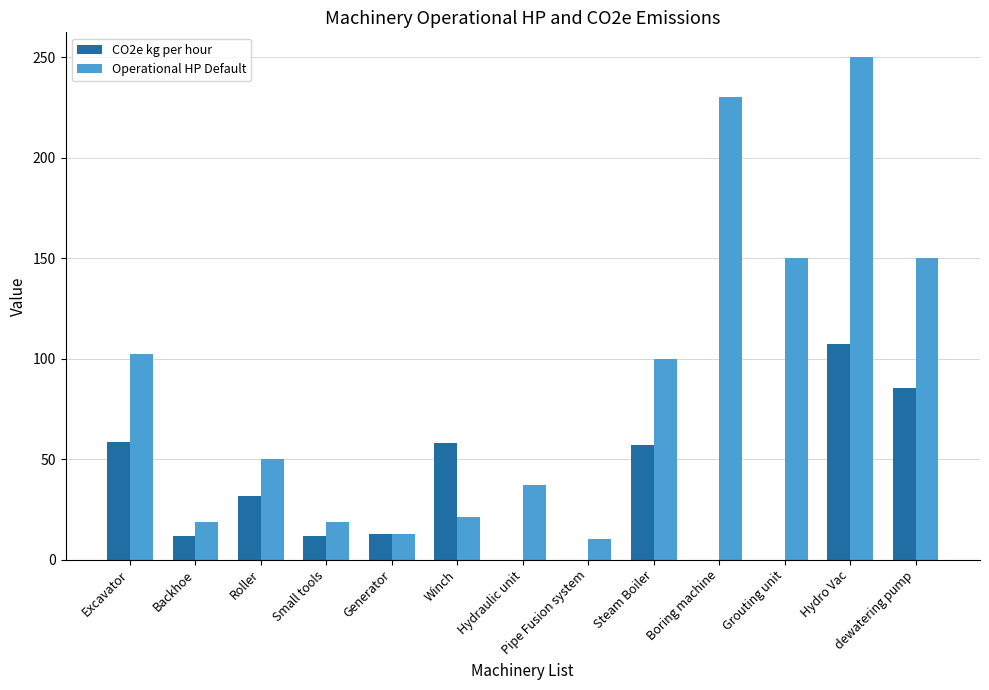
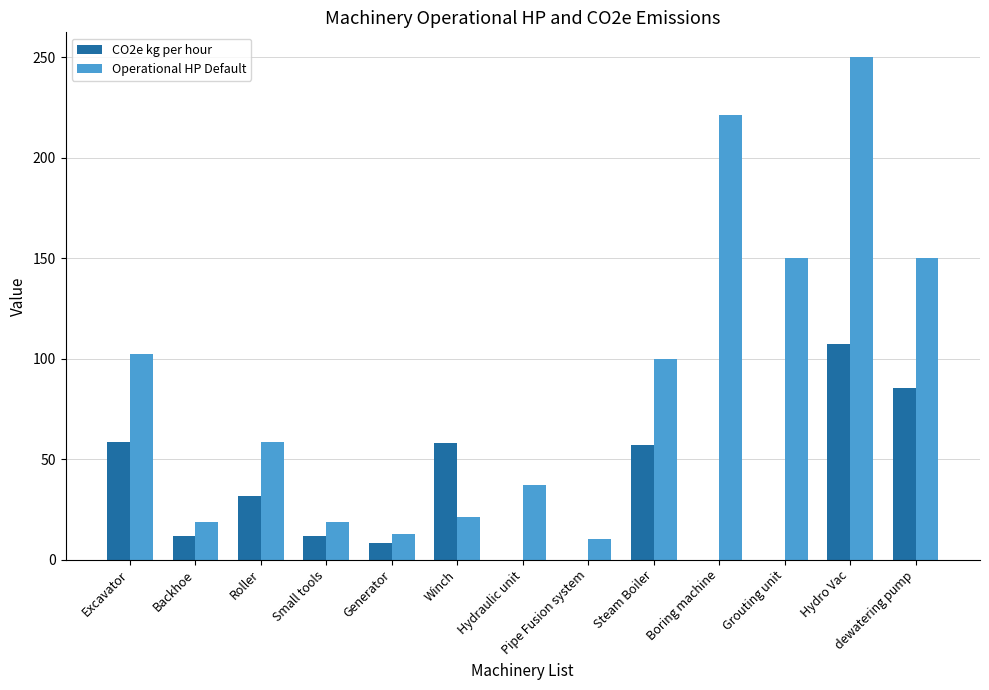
  {
    "CO2e kg per hour": {
      "Excavator": 58,
      "Backhoe": 12,
      "Roller": 32,
      "Small tools": 12,
-     "Generator": 13,
+     "Generator": 8,
      "Winch": 58,
      "Hydraulic unit": 0,
      "Pipe Fusion system": 0,
      "Steam Boiler": 57,
      "Boring machine": 0,
      "Grouting unit": 0,
      "Hydro Vac": 107,
      "dewatering pump": 85
    },
    "Operational HP Default": {
      "Excavator": 103,
      "Backhoe": 18,
-     "Roller": 50,
+     "Roller": 59,
      "Small tools": 18,
      "Generator": 13,
      "Winch": 21,
      "Hydraulic unit": 37,
      "Pipe Fusion system": 10,
      "Steam Boiler": 100,
-     "Boring machine": 230,
+     "Boring machine": 221,
      "Grouting unit": 150,
      "Hydro Vac": 250,
      "dewatering pump": 150
    }
  }
